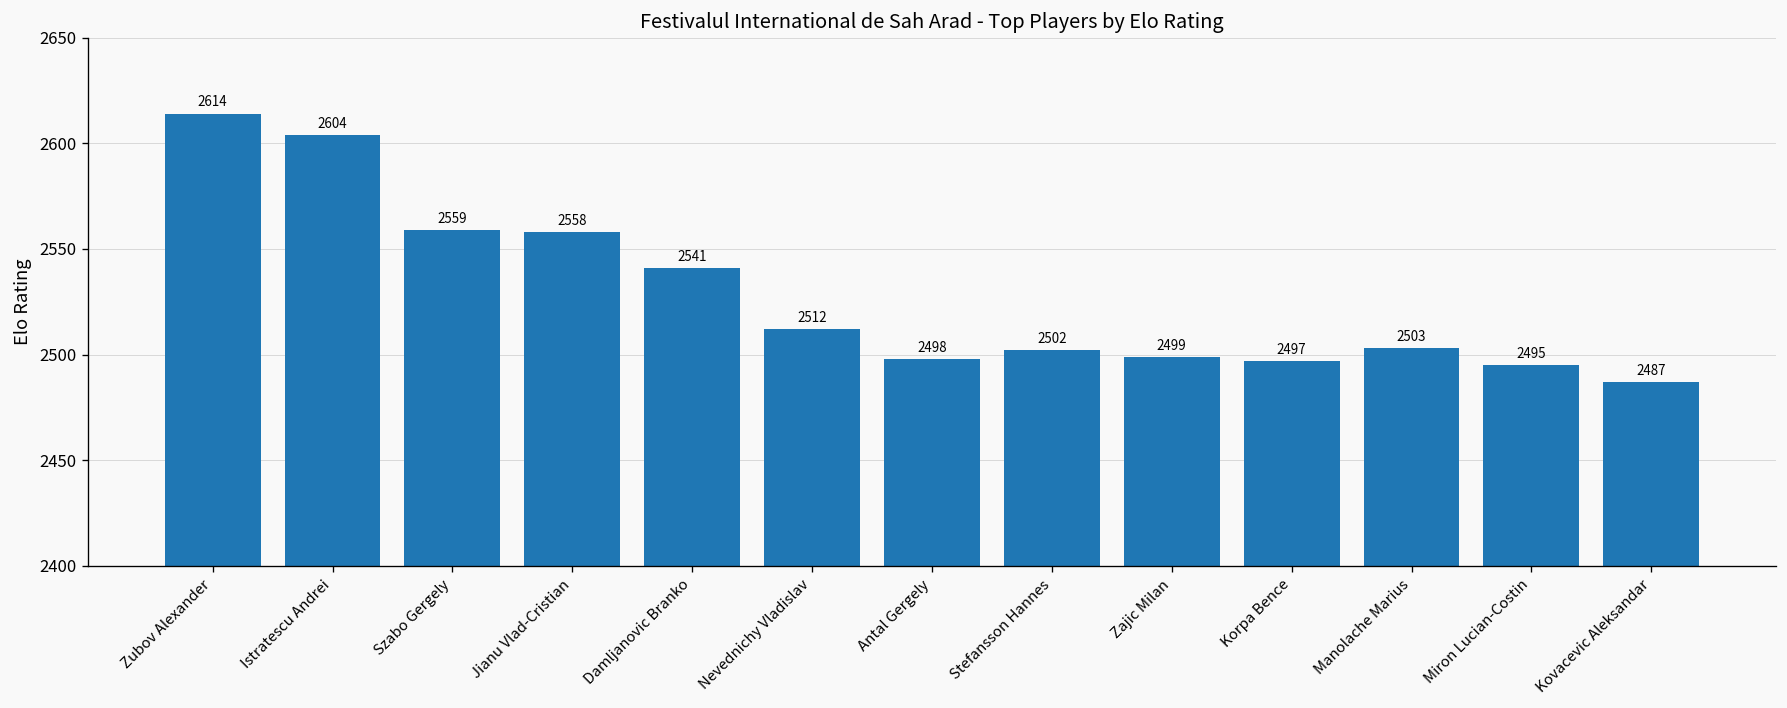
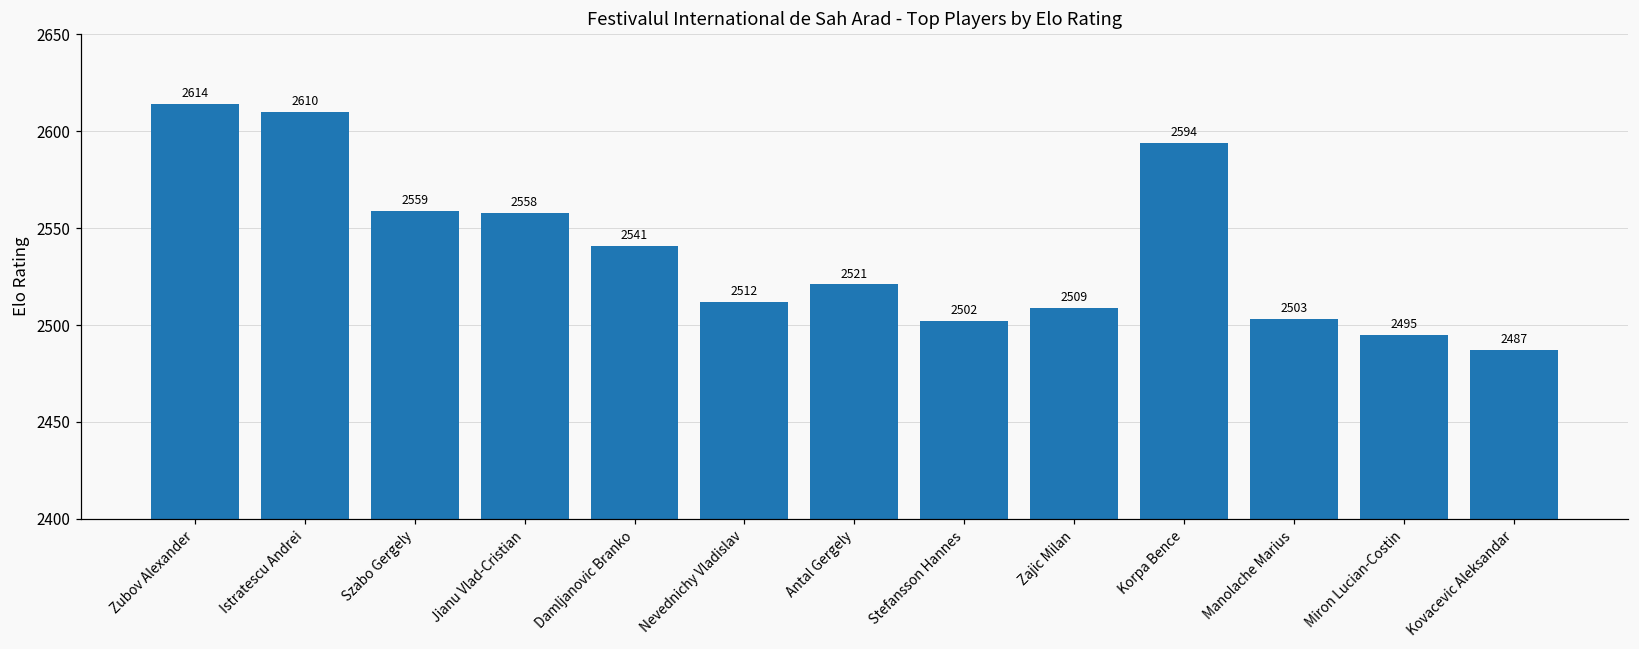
  {
    "Zubov Alexander": 2614,
-   "Istratescu Andrei": 2604,
+   "Istratescu Andrei": 2610,
    "Szabo Gergely": 2559,
    "Jianu Vlad-Cristian": 2558,
    "Damljanovic Branko": 2541,
    "Nevednichy Vladislav": 2512,
-   "Antal Gergely": 2498,
+   "Antal Gergely": 2521,
    "Stefansson Hannes": 2502,
-   "Zajic Milan": 2499,
-   "Korpa Bence": 2497,
+   "Zajic Milan": 2509,
+   "Korpa Bence": 2594,
    "Manolache Marius": 2503,
    "Miron Lucian-Costin": 2495,
    "Kovacevic Aleksandar": 2487
  }
